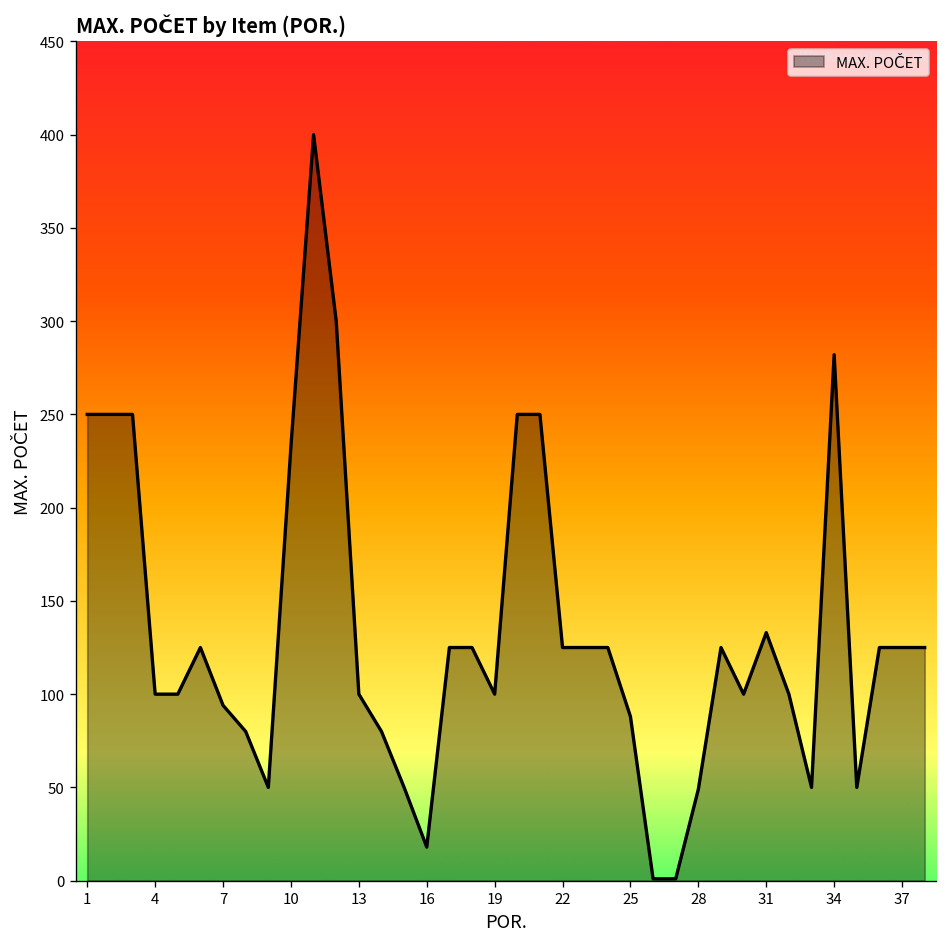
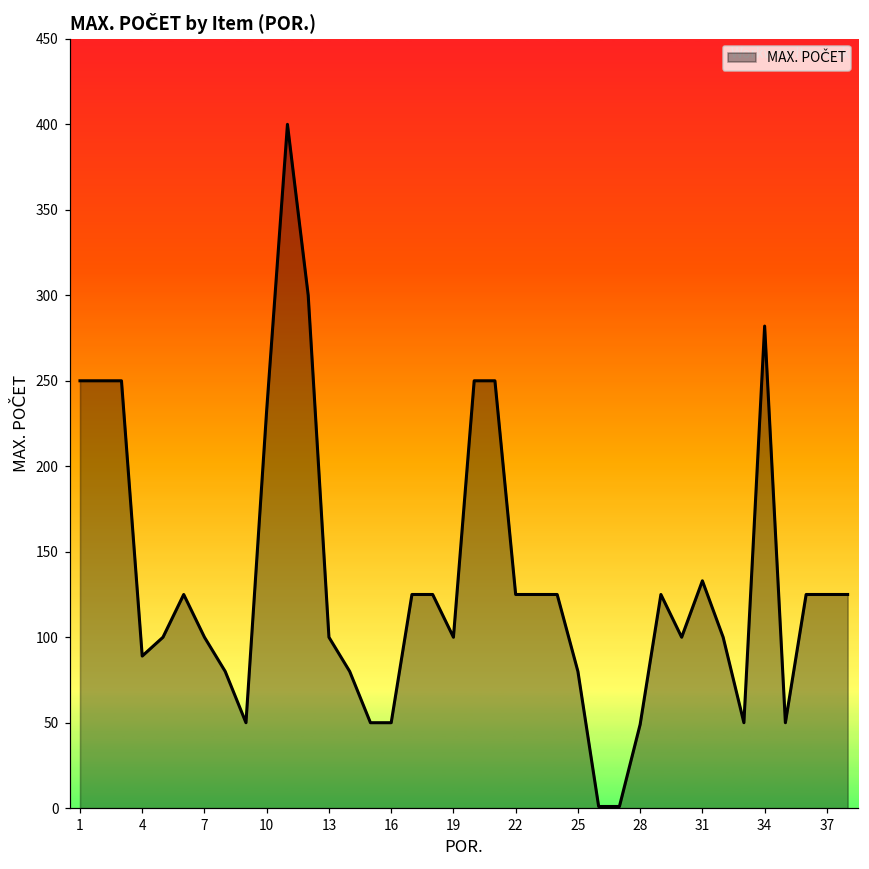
  {
    "1": 250,
-   "4": 100,
-   "7": 94,
+   "4": 89,
+   "7": 100,
    "10": 233,
    "13": 100,
-   "16": 18,
+   "16": 50,
    "19": 100,
    "22": 125,
-   "25": 88,
+   "25": 80,
    "28": 49,
    "31": 133,
    "34": 282,
    "37": 125
  }
